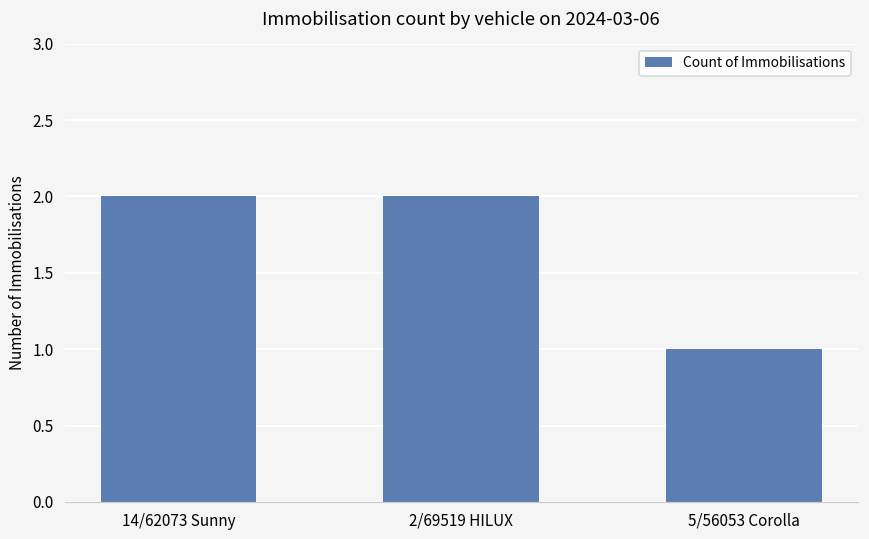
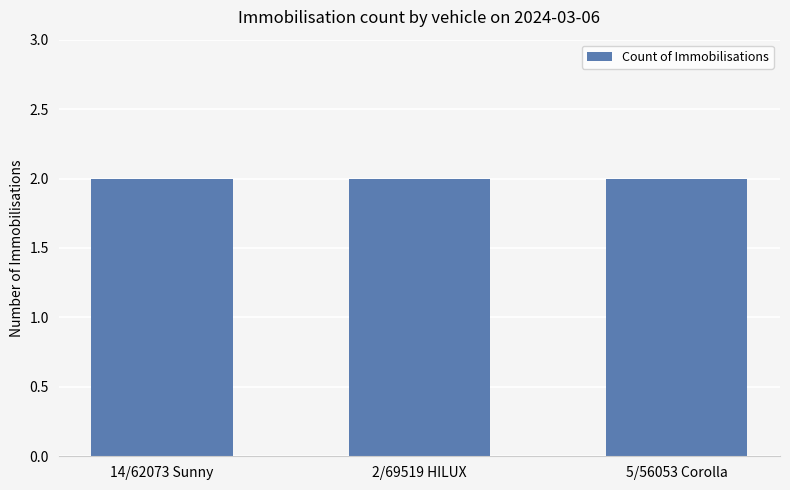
  {
    "14/62073 Sunny": 2,
    "2/69519 HILUX": 2,
-   "5/56053 Corolla": 1
+   "5/56053 Corolla": 2
  }
